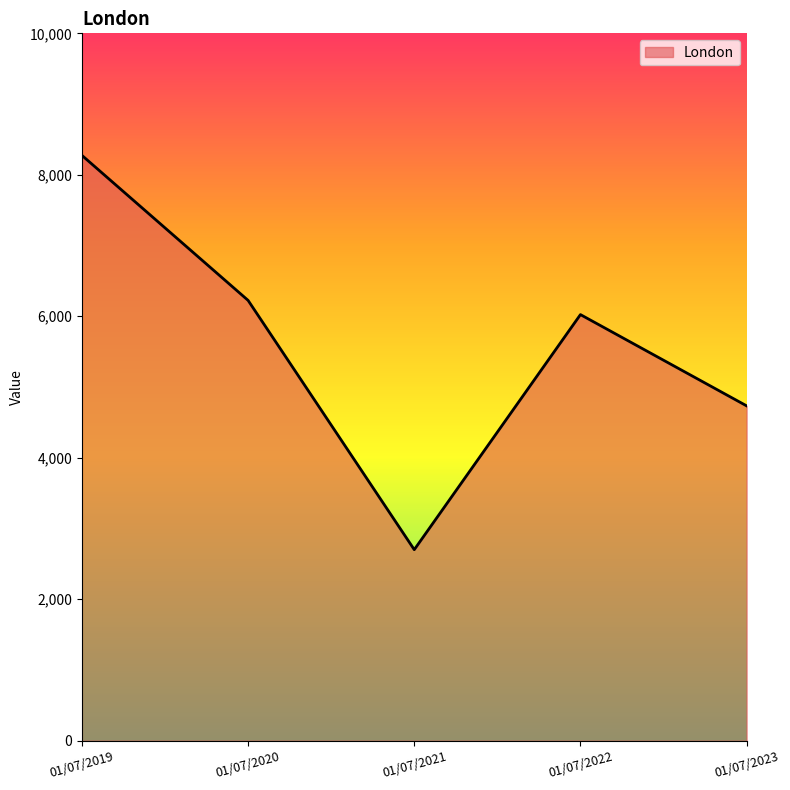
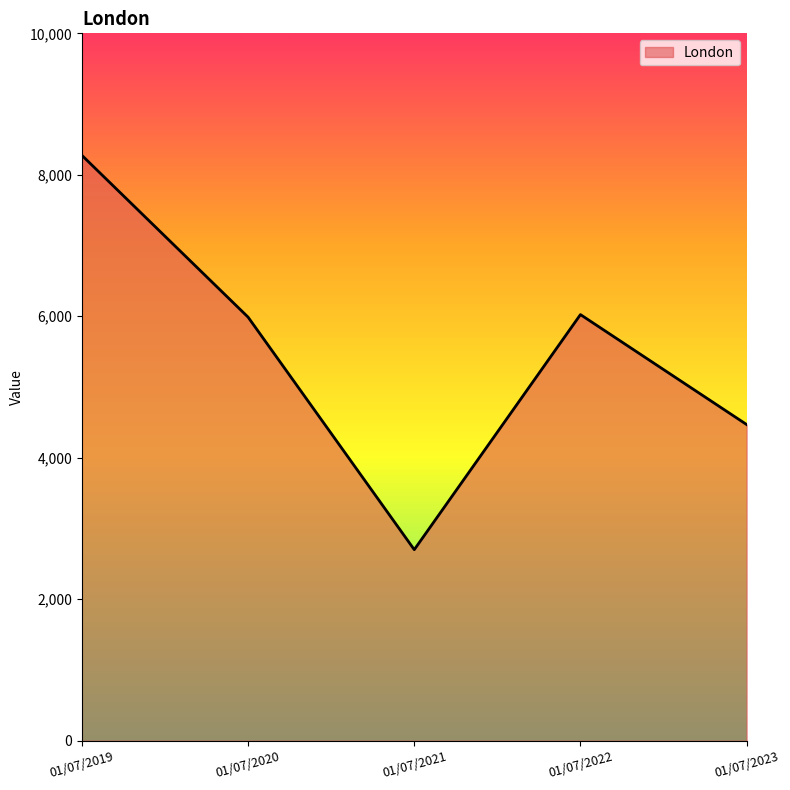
  {
    "01/07/2019": "8,300",
-   "01/07/2020": "6,200",
+   "01/07/2020": "6,000",
    "01/07/2021": "2,700",
    "01/07/2022": "6,000",
-   "01/07/2023": "4,700"
+   "01/07/2023": "4,500"
  }
